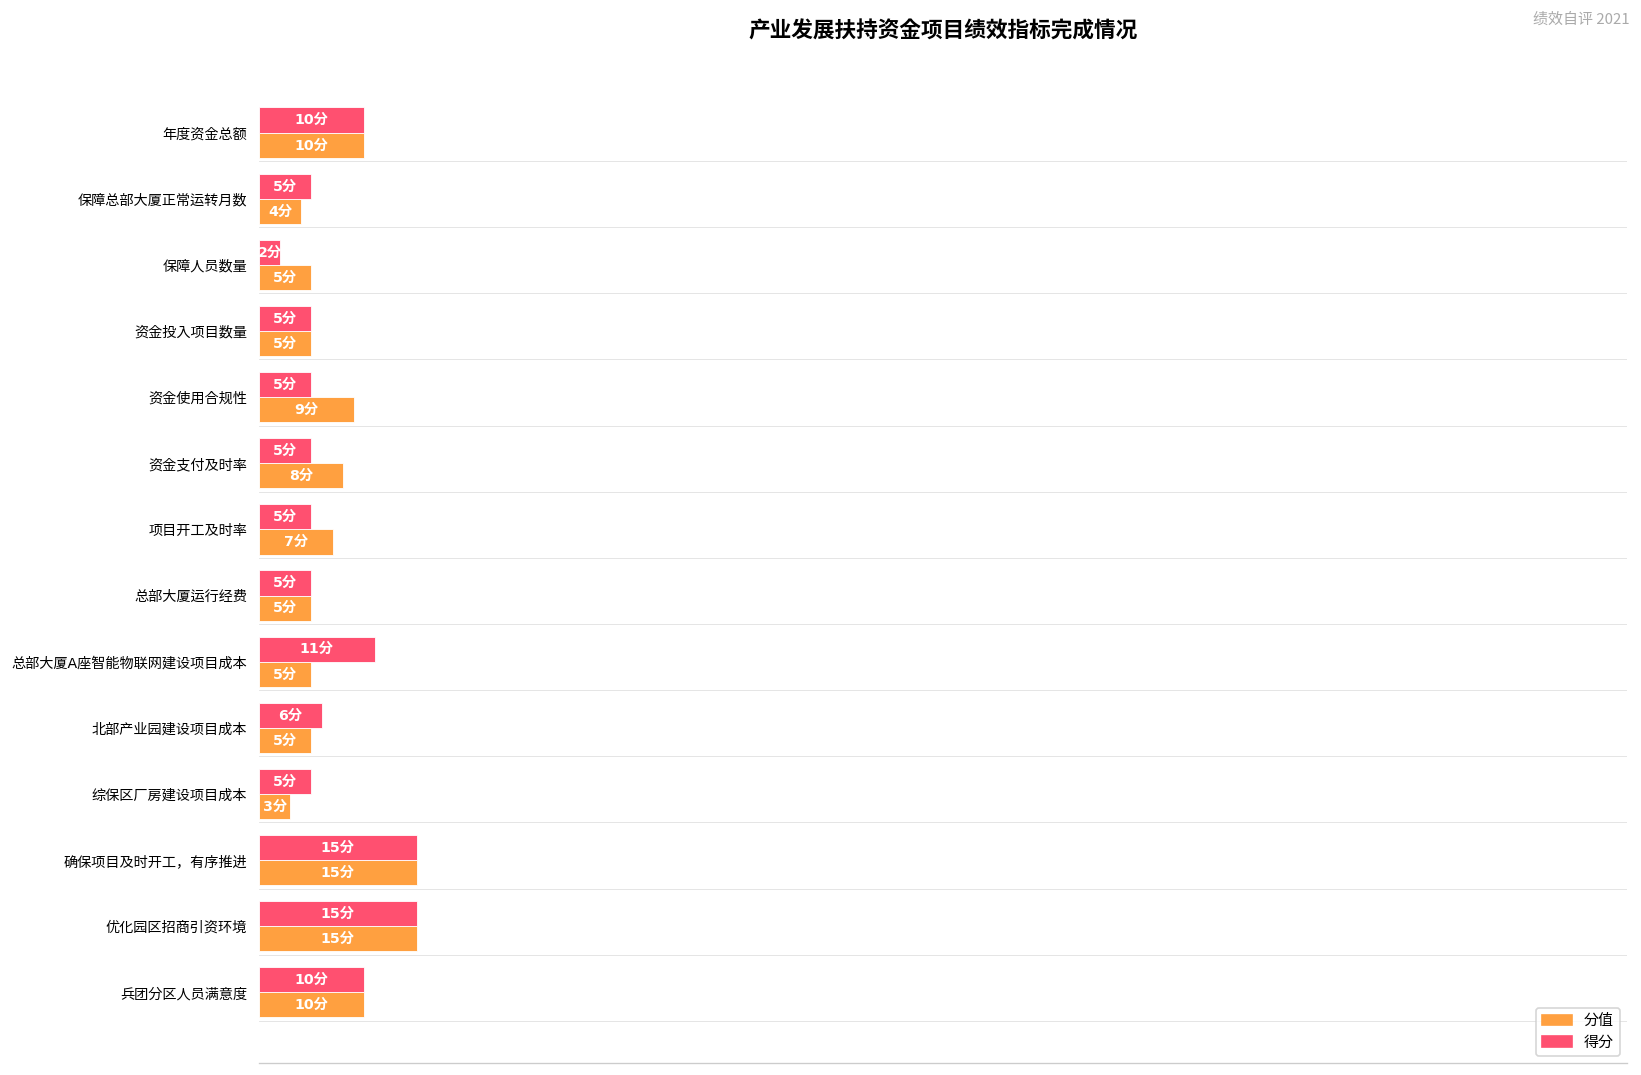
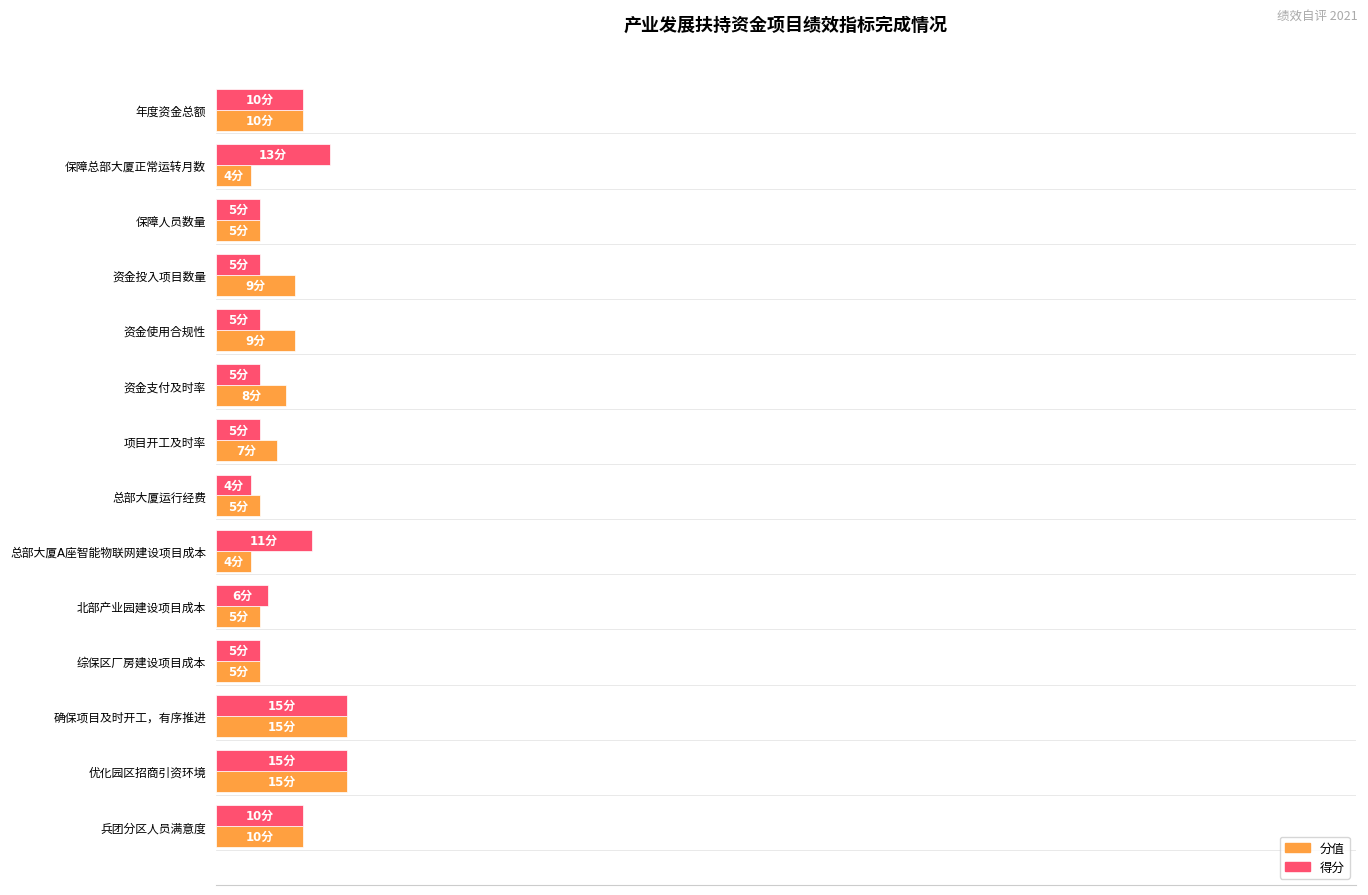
  {
    "分值": {
      "年度资金总额": "10分",
      "保障总部大厦正常运转月数": "4分",
      "保障人员数量": "5分",
-     "资金投入项目数量": "5分",
+     "资金投入项目数量": "9分",
      "资金使用合规性": "9分",
      "资金支付及时率": "8分",
      "项目开工及时率": "7分",
      "总部大厦运行经费": "5分",
-     "总部大厦A座智能物联网建设项目成本": "5分",
+     "总部大厦A座智能物联网建设项目成本": "4分",
      "北部产业园建设项目成本": "5分",
-     "综保区厂房建设项目成本": "3分",
+     "综保区厂房建设项目成本": "5分",
      "确保项目及时开工，有序推进": "15分",
      "优化园区招商引资环境": "15分",
      "兵团分区人员满意度": "10分"
    },
    "得分": {
      "年度资金总额": "10分",
-     "保障总部大厦正常运转月数": "5分",
-     "保障人员数量": "2分",
+     "保障总部大厦正常运转月数": "13分",
+     "保障人员数量": "5分",
      "资金投入项目数量": "5分",
      "资金使用合规性": "5分",
      "资金支付及时率": "5分",
      "项目开工及时率": "5分",
-     "总部大厦运行经费": "5分",
+     "总部大厦运行经费": "4分",
      "总部大厦A座智能物联网建设项目成本": "11分",
      "北部产业园建设项目成本": "6分",
      "综保区厂房建设项目成本": "5分",
      "确保项目及时开工，有序推进": "15分",
      "优化园区招商引资环境": "15分",
      "兵团分区人员满意度": "10分"
    }
  }
